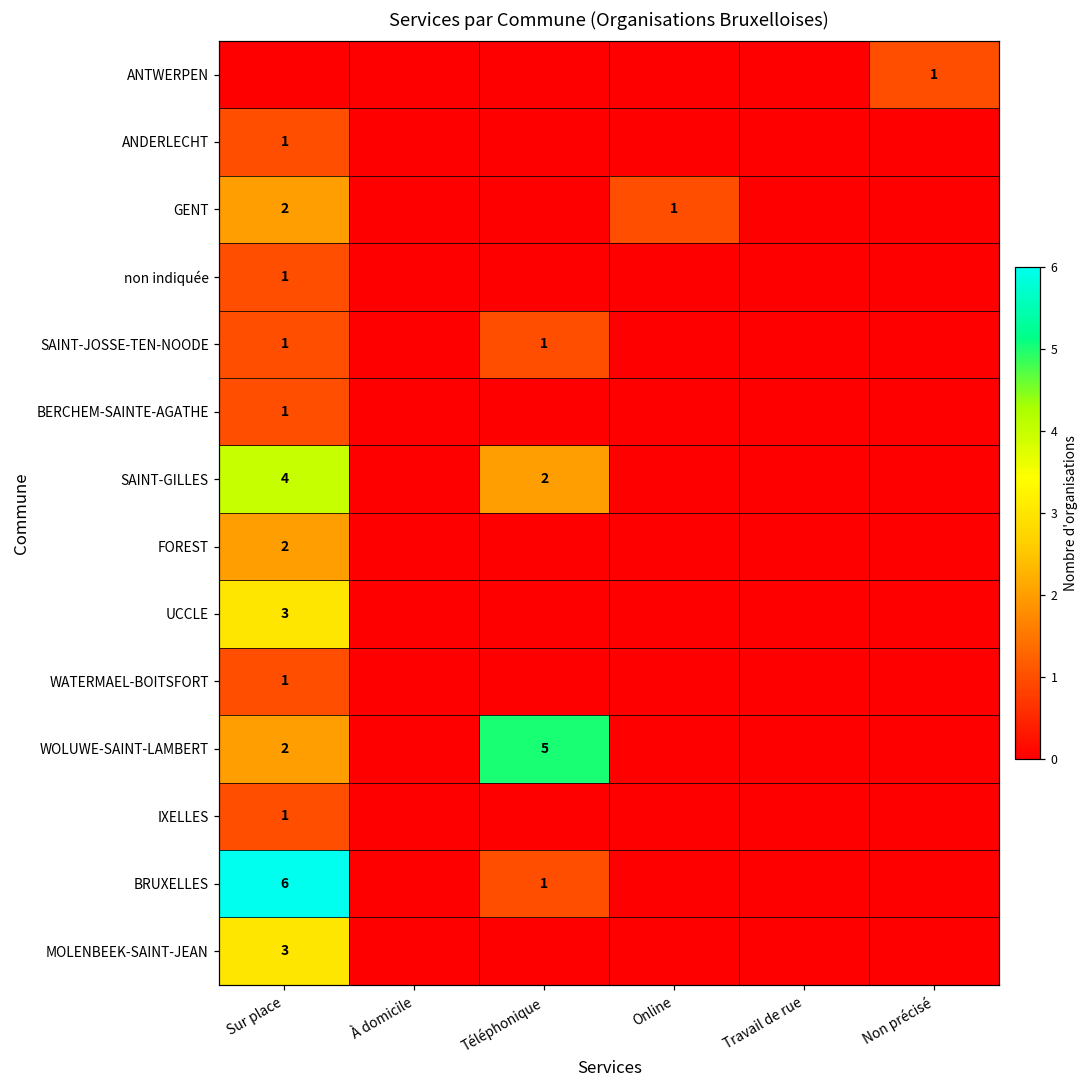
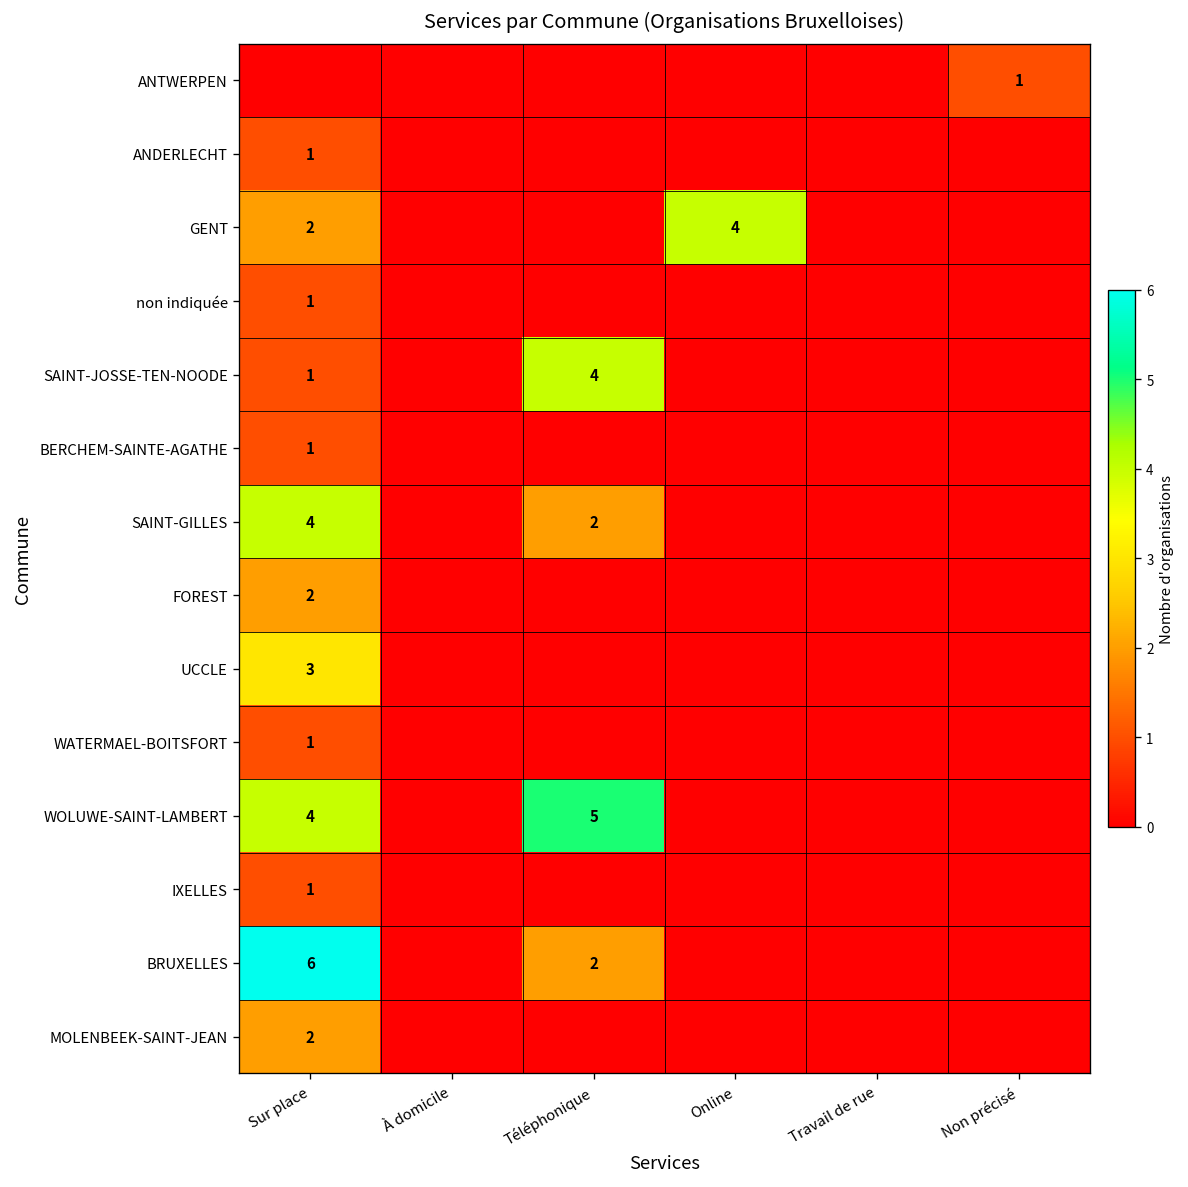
  {
    "ANTWERPEN": {
      "Non précisé": 1
    },
    "ANDERLECHT": {
      "Sur place": 1
    },
    "GENT": {
      "Sur place": 2,
-     "Online": 1
+     "Online": 4
    },
    "non indiquée": {
      "Sur place": 1
    },
    "SAINT-JOSSE-TEN-NOODE": {
      "Sur place": 1,
-     "Téléphonique": 1
+     "Téléphonique": 4
    },
    "BERCHEM-SAINTE-AGATHE": {
      "Sur place": 1
    },
    "SAINT-GILLES": {
      "Sur place": 4,
      "Téléphonique": 2
    },
    "FOREST": {
      "Sur place": 2
    },
    "UCCLE": {
      "Sur place": 3
    },
    "WATERMAEL-BOITSFORT": {
      "Sur place": 1
    },
    "WOLUWE-SAINT-LAMBERT": {
-     "Sur place": 2,
+     "Sur place": 4,
      "Téléphonique": 5
    },
    "IXELLES": {
      "Sur place": 1
    },
    "BRUXELLES": {
      "Sur place": 6,
-     "Téléphonique": 1
+     "Téléphonique": 2
    },
    "MOLENBEEK-SAINT-JEAN": {
-     "Sur place": 3
+     "Sur place": 2
    }
  }
